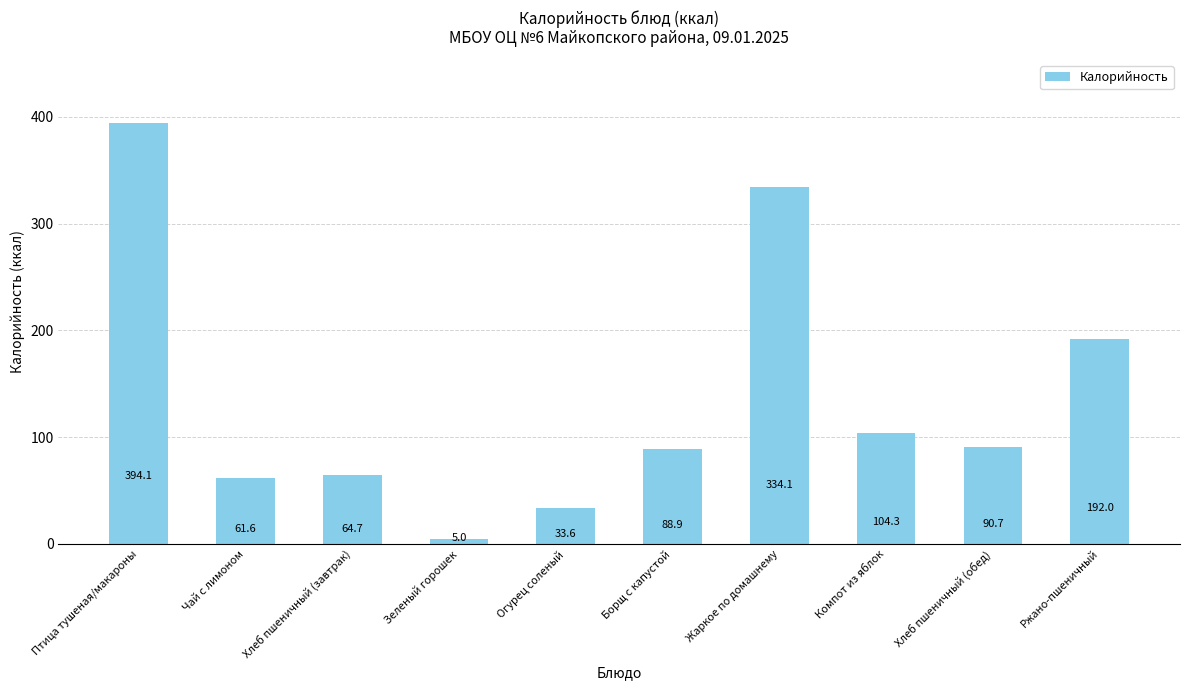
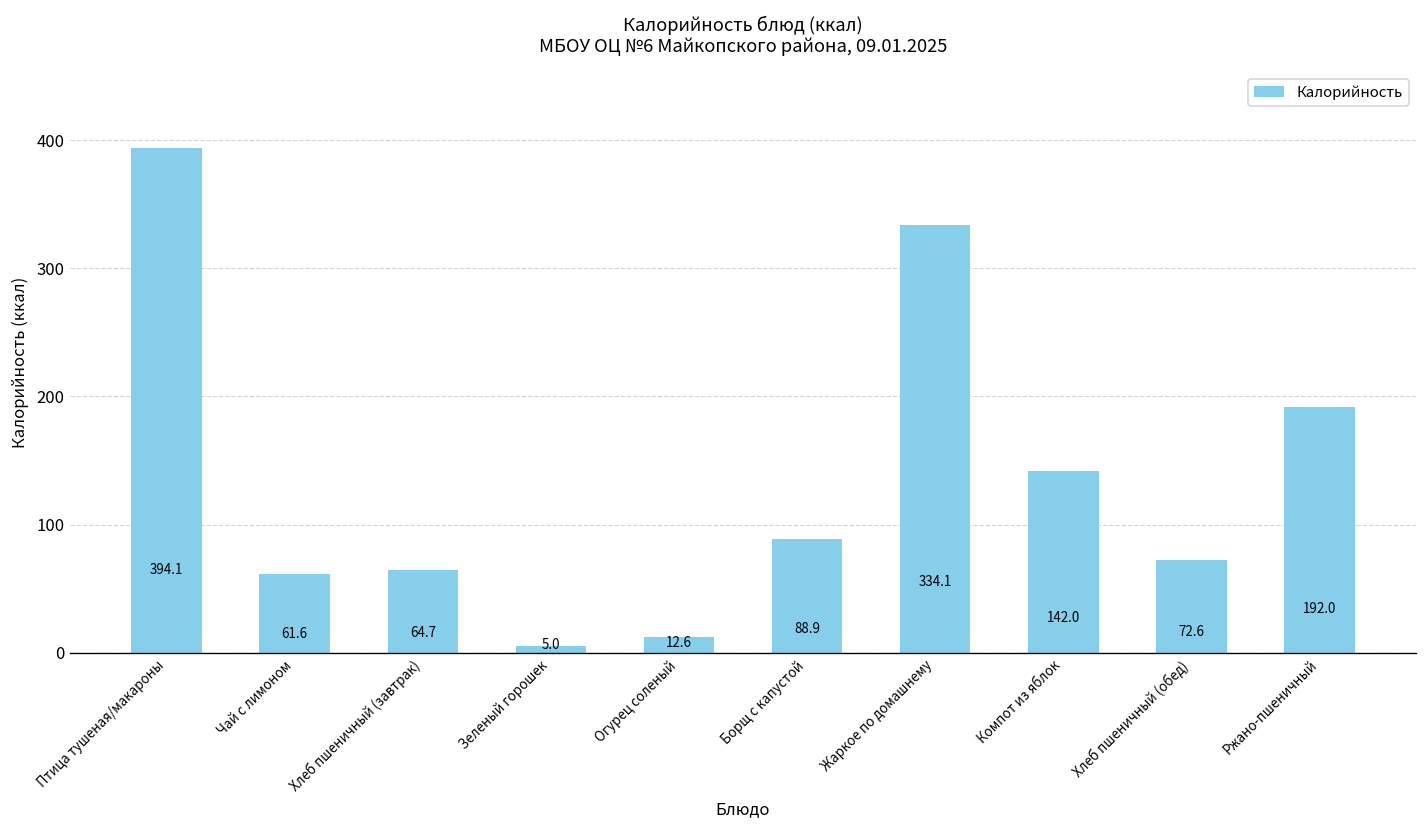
  {
    "Птица тушеная/макароны": 394.1,
    "Чай с лимоном": 61.6,
    "Хлеб пшеничный (завтрак)": 64.7,
    "Зеленый горошек": 5.0,
-   "Огурец соленый": 33.6,
+   "Огурец соленый": 12.6,
    "Борщ с капустой": 88.9,
    "Жаркое по домашнему": 334.1,
-   "Компот из яблок": 104.3,
-   "Хлеб пшеничный (обед)": 90.7,
+   "Компот из яблок": 142.0,
+   "Хлеб пшеничный (обед)": 72.6,
    "Ржано-пшеничный": 192.0
  }
